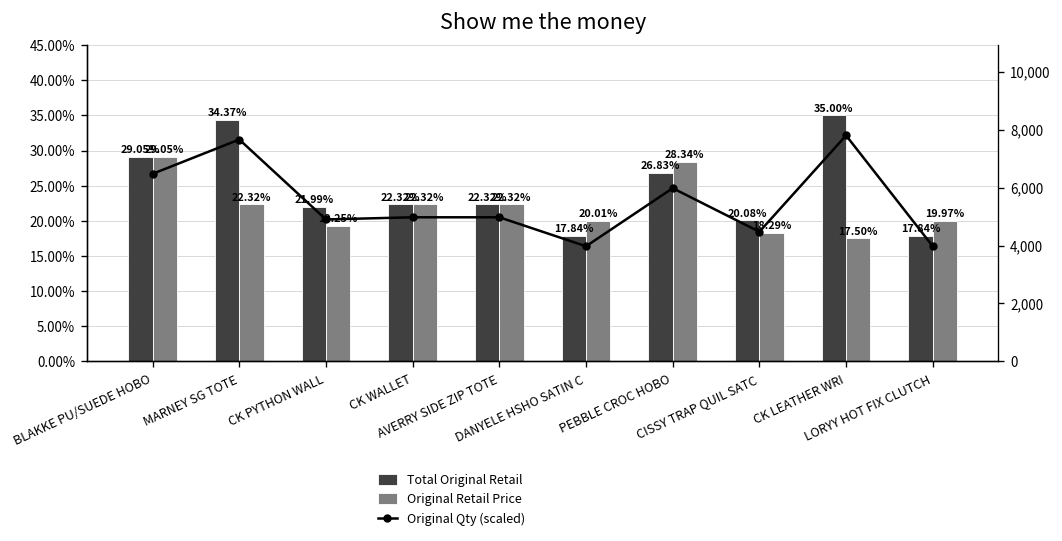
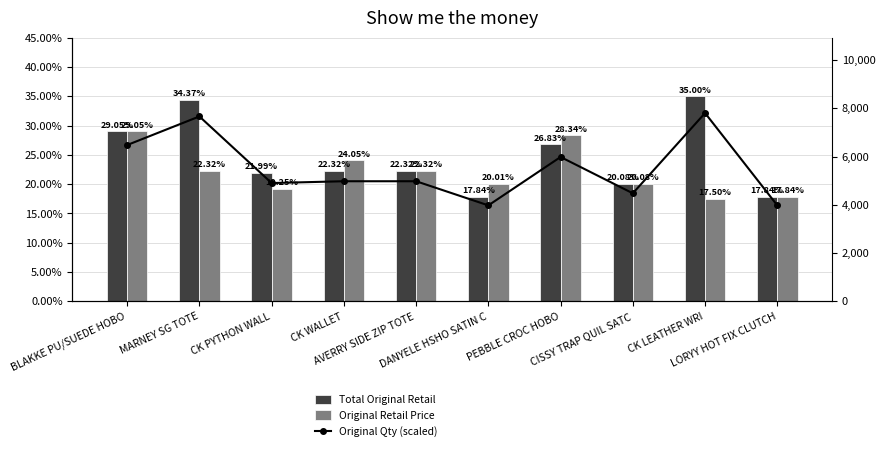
  {
    "Total Original Retail": {
      "MARNEY SG TOTE": "34.37%",
      "CK PYTHON WALL": "21.99%",
      "CK WALLET": "22.32%",
      "DANYELE HSHO SATIN C": "17.84%",
      "PEBBLE CROC HOBO": "26.83%",
      "CK LEATHER WRI": "35.00%"
    },
    "Original Retail Price": {
      "MARNEY SG TOTE": "22.32%",
-     "CK WALLET": "22.32%",
+     "CK WALLET": "24.05%",
      "DANYELE HSHO SATIN C": "20.01%",
      "PEBBLE CROC HOBO": "28.34%",
-     "CISSY TRAP QUIL SATC": "18.29%",
+     "CISSY TRAP QUIL SATC": "20.08%",
      "CK LEATHER WRI": "17.50%",
-     "LORYY HOT FIX CLUTCH": "19.97%"
+     "LORYY HOT FIX CLUTCH": "17.84%"
    }
  }
